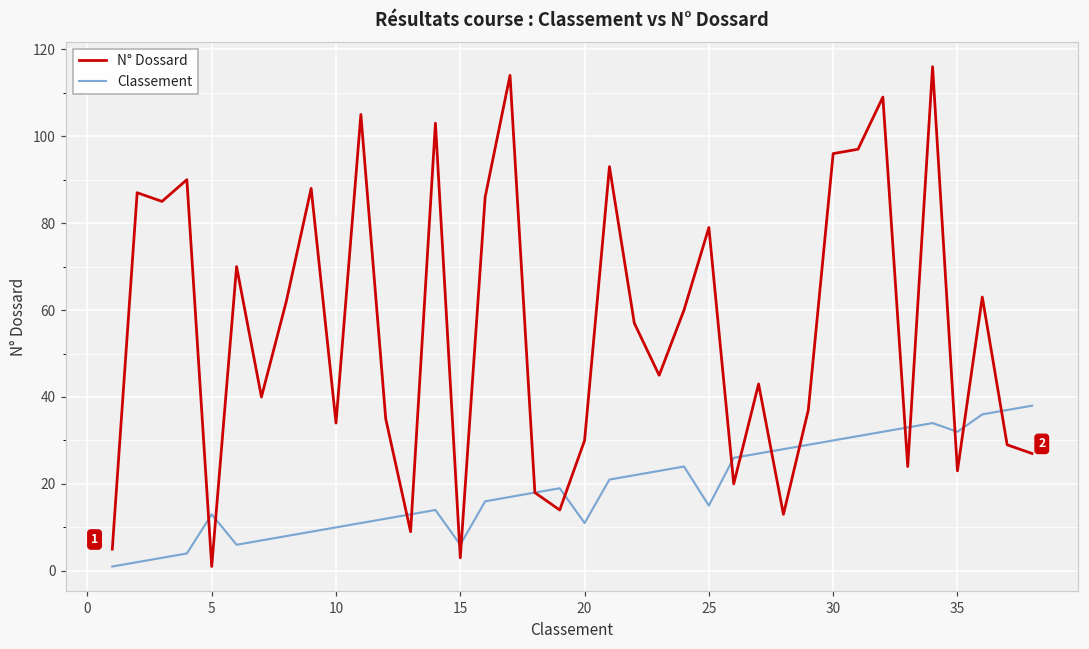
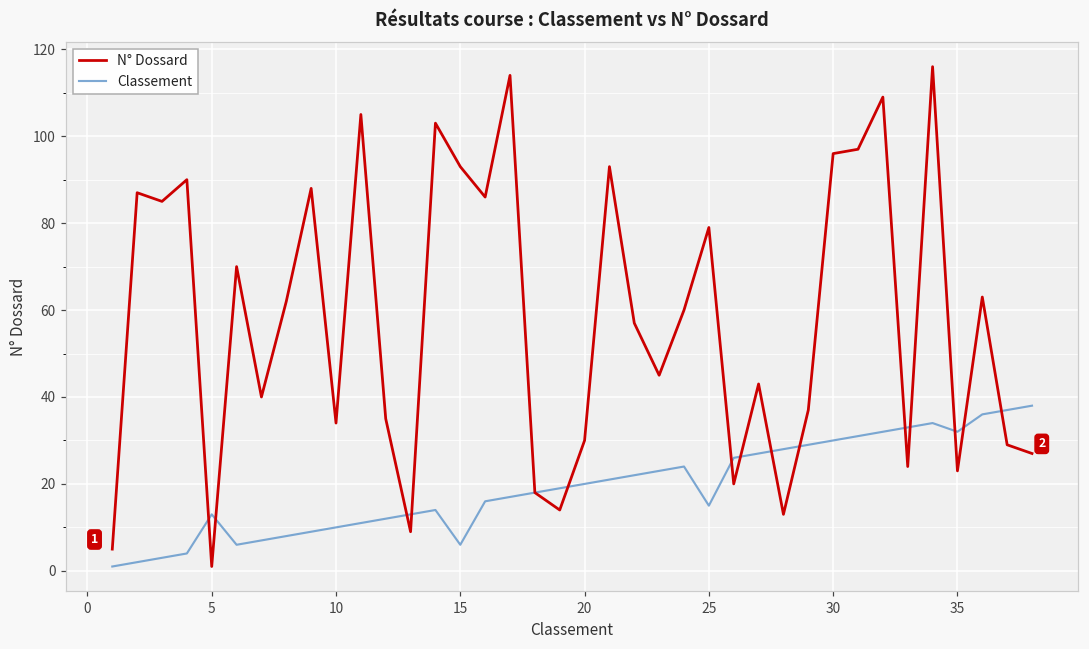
  {
    "N° Dossard": {
      "5": 1,
      "10": 34,
-     "15": 3,
+     "15": 93,
      "20": 30,
      "25": 79,
      "30": 96,
      "35": 23
    },
    "Classement": {
      "5": 13,
      "10": 10,
      "15": 6,
-     "20": 11,
+     "20": 20,
      "25": 15,
      "30": 30,
      "35": 32
    }
  }
